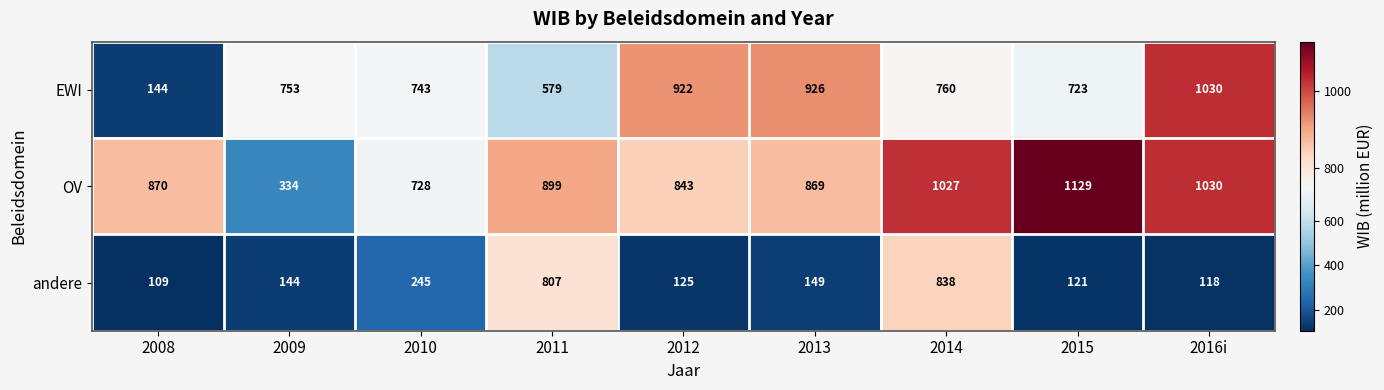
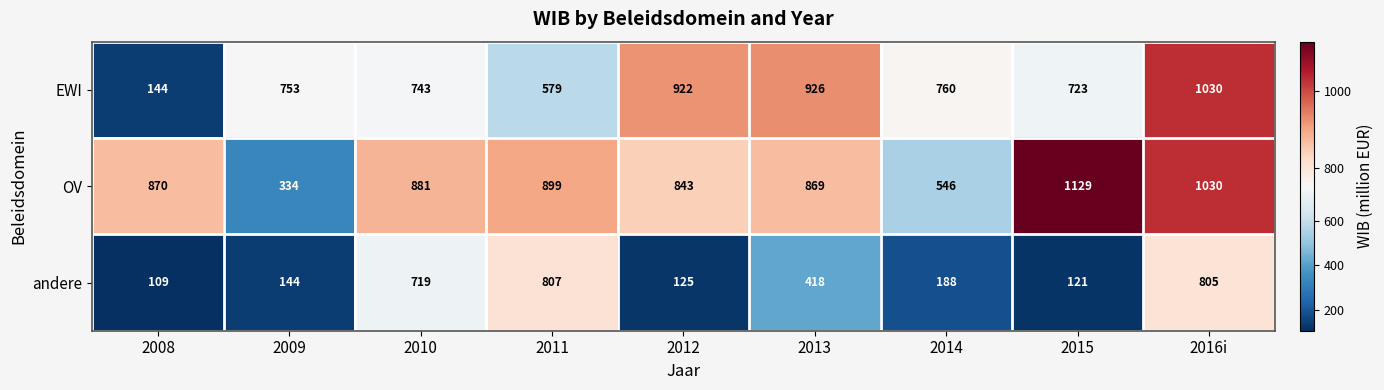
  {
    "EWI": {
      "2008": 144,
      "2009": 753,
      "2010": 743,
      "2011": 579,
      "2012": 922,
      "2013": 926,
      "2014": 760,
      "2015": 723,
      "2016i": 1030
    },
    "OV": {
      "2008": 870,
      "2009": 334,
-     "2010": 728,
+     "2010": 881,
      "2011": 899,
      "2012": 843,
      "2013": 869,
-     "2014": 1027,
+     "2014": 546,
      "2015": 1129,
      "2016i": 1030
    },
    "andere": {
      "2008": 109,
      "2009": 144,
-     "2010": 245,
+     "2010": 719,
      "2011": 807,
      "2012": 125,
-     "2013": 149,
-     "2014": 838,
+     "2013": 418,
+     "2014": 188,
      "2015": 121,
-     "2016i": 118
+     "2016i": 805
    }
  }
